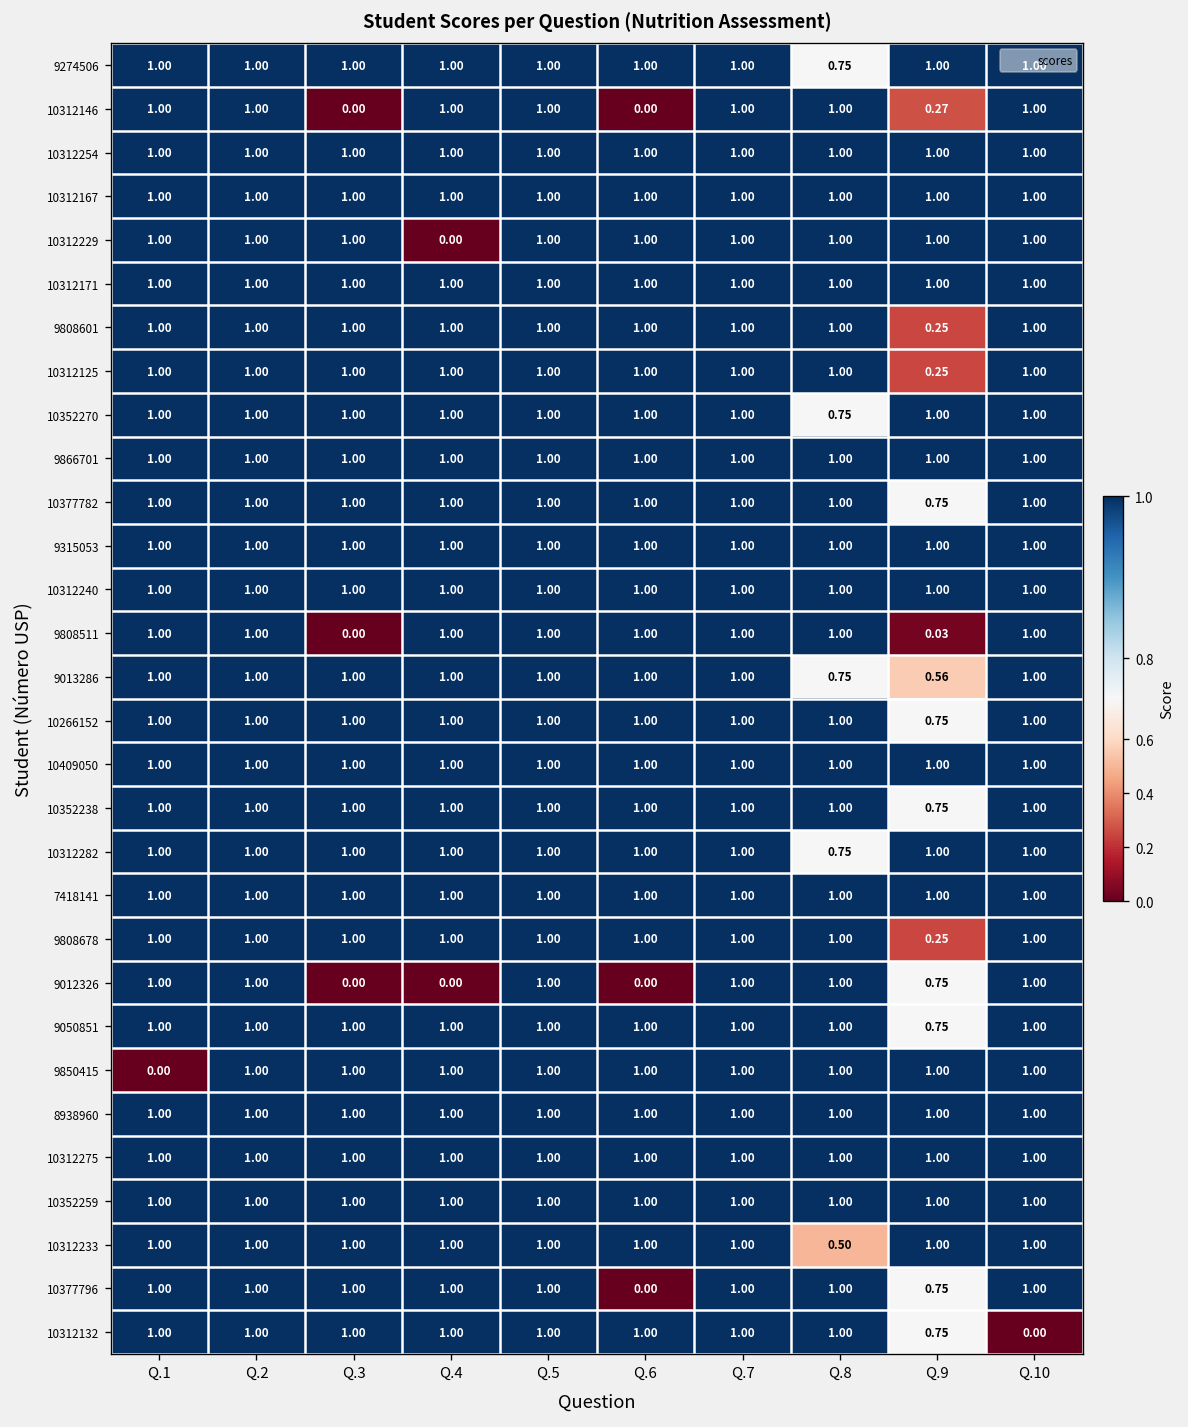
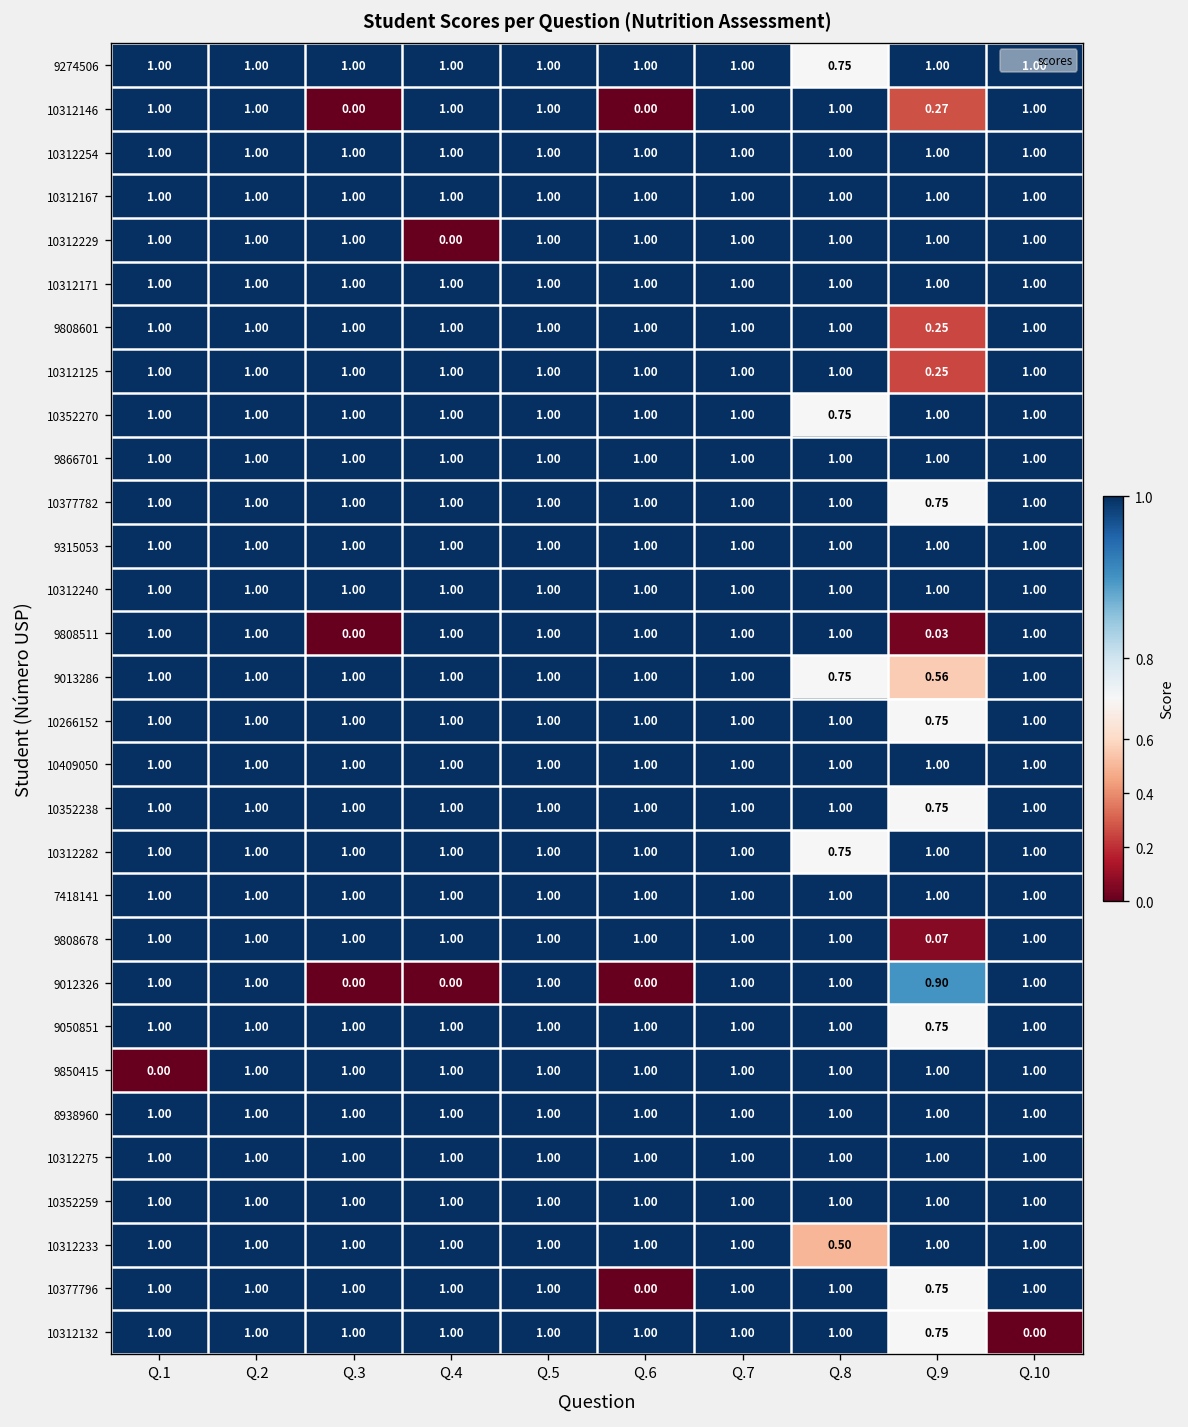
  {
    "9808678": {
      "Q.1": 1.00,
      "Q.2": 1.00,
      "Q.3": 1.00,
      "Q.4": 1.00,
      "Q.5": 1.00,
      "Q.6": 1.00,
      "Q.7": 1.00,
      "Q.8": 1.00,
-     "Q.9": 0.25,
+     "Q.9": 0.07,
      "Q.10": 1.00
    },
    "9012326": {
      "Q.1": 1.00,
      "Q.2": 1.00,
      "Q.3": 0.00,
      "Q.4": 0.00,
      "Q.5": 1.00,
      "Q.6": 0.00,
      "Q.7": 1.00,
      "Q.8": 1.00,
-     "Q.9": 0.75,
+     "Q.9": 0.90,
      "Q.10": 1.00
    }
  }
